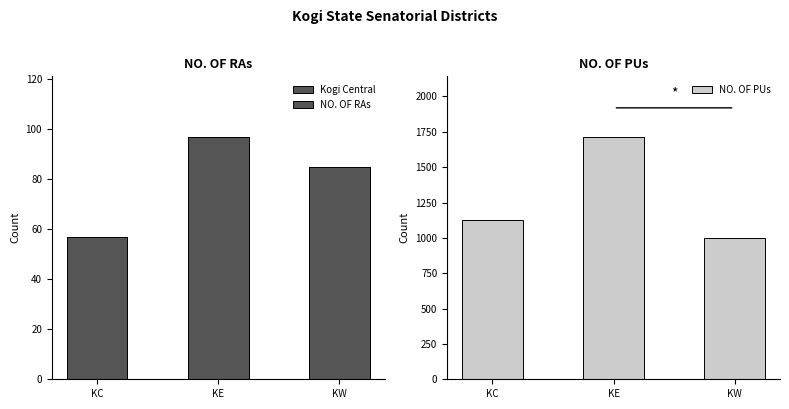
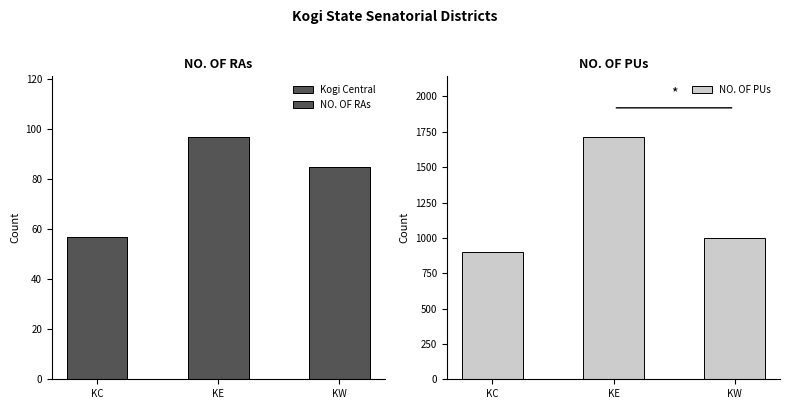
  {
    "NO. OF PUs": {
-     "KC": 1130,
+     "KC": 900,
      "KE": 1710,
      "KW": 1000
    }
  }
